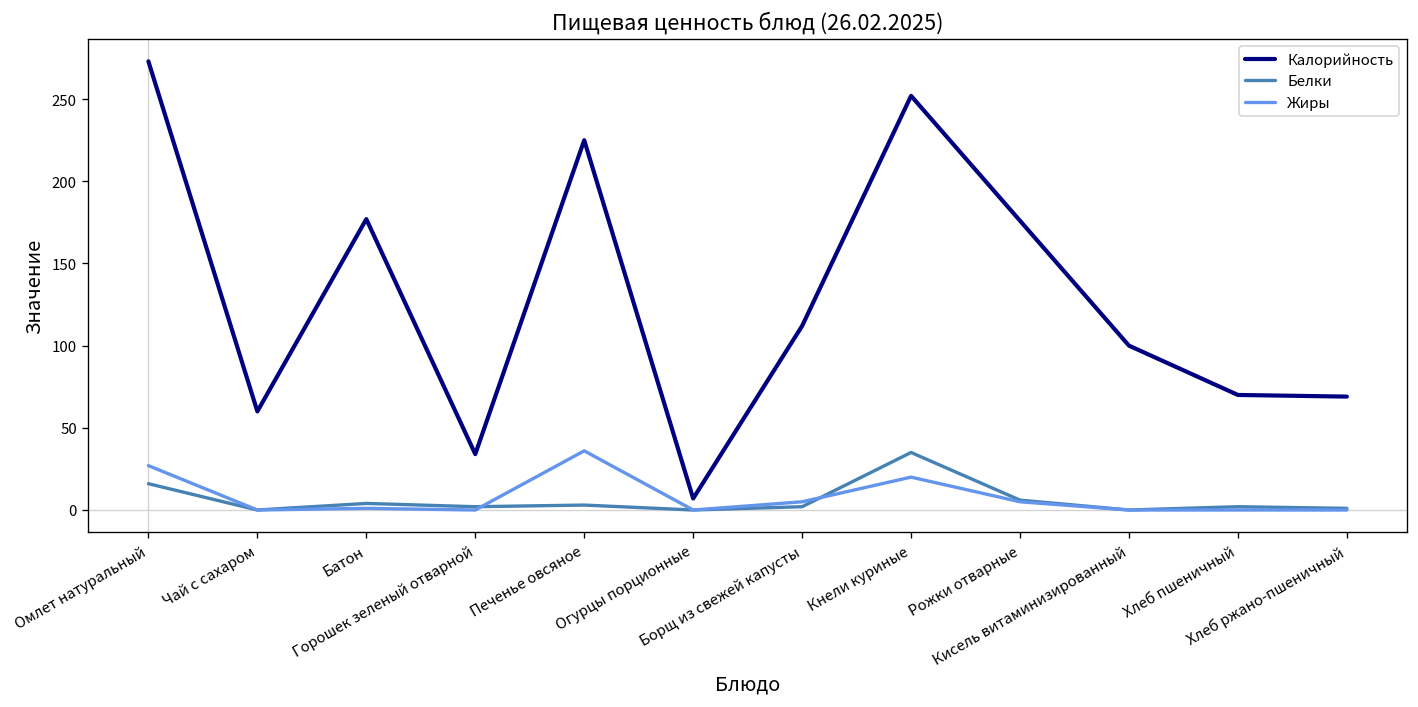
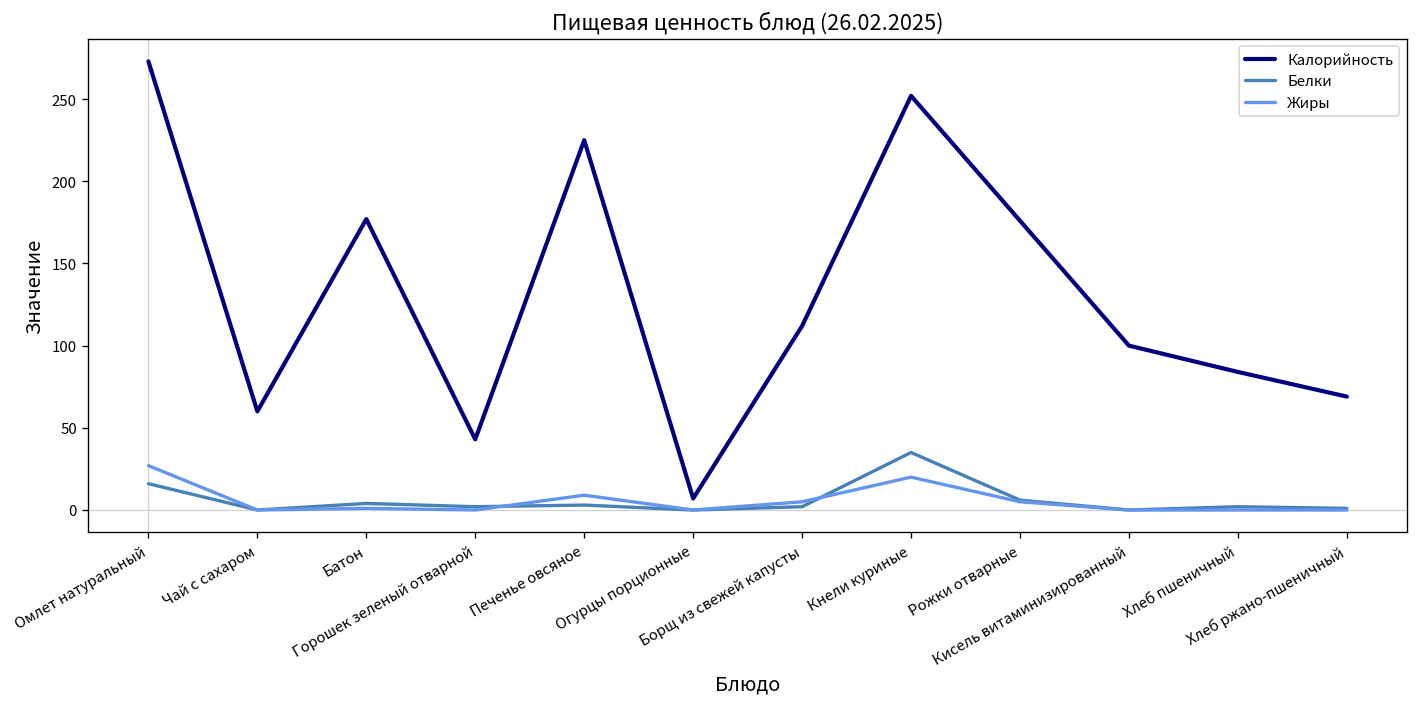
  {
    "Калорийность": {
      "Омлет натуральный": 273,
      "Чай с сахаром": 60,
      "Батон": 177,
-     "Горошек зеленый отварной": 34,
+     "Горошек зеленый отварной": 43,
      "Печенье овсяное": 225,
      "Огурцы порционные": 7,
      "Борщ из свежей капусты": 112,
      "Кнели куриные": 252,
      "Рожки отварные": 176,
      "Кисель витаминизированный": 100,
-     "Хлеб пшеничный": 70,
+     "Хлеб пшеничный": 84,
      "Хлеб ржано-пшеничный": 69
    },
    "Белки": {
      "Омлет натуральный": 16,
      "Батон": 4,
      "Горошек зеленый отварной": 2,
      "Печенье овсяное": 3,
      "Борщ из свежей капусты": 2,
      "Кнели куриные": 35,
      "Хлеб пшеничный": 2
    },
    "Жиры": {
      "Омлет натуральный": 27,
      "Батон": 1,
      "Горошек зеленый отварной": 0,
-     "Печенье овсяное": 36,
+     "Печенье овсяное": 9,
      "Борщ из свежей капусты": 5,
      "Кнели куриные": 20,
      "Хлеб пшеничный": 0
    }
  }
